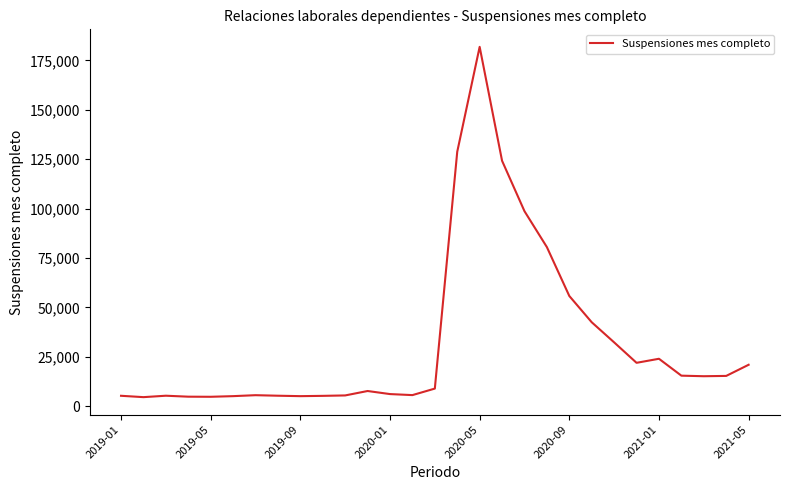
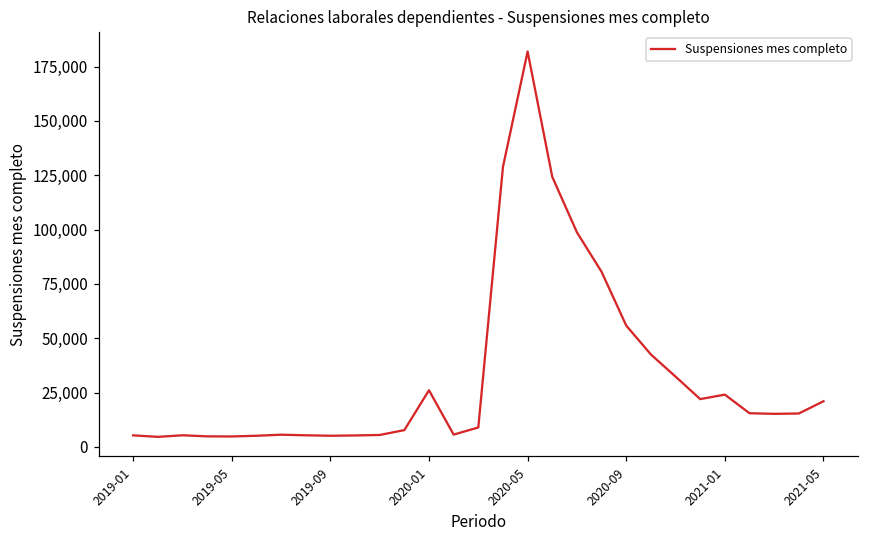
  {
    "2019-01": "5,000",
    "2019-05": "5,000",
    "2019-09": "5,000",
-   "2020-01": "6,000",
+   "2020-01": "26,000",
    "2020-05": "182,000",
    "2020-09": "56,000",
    "2021-01": "24,000",
    "2021-05": "21,000"
  }
